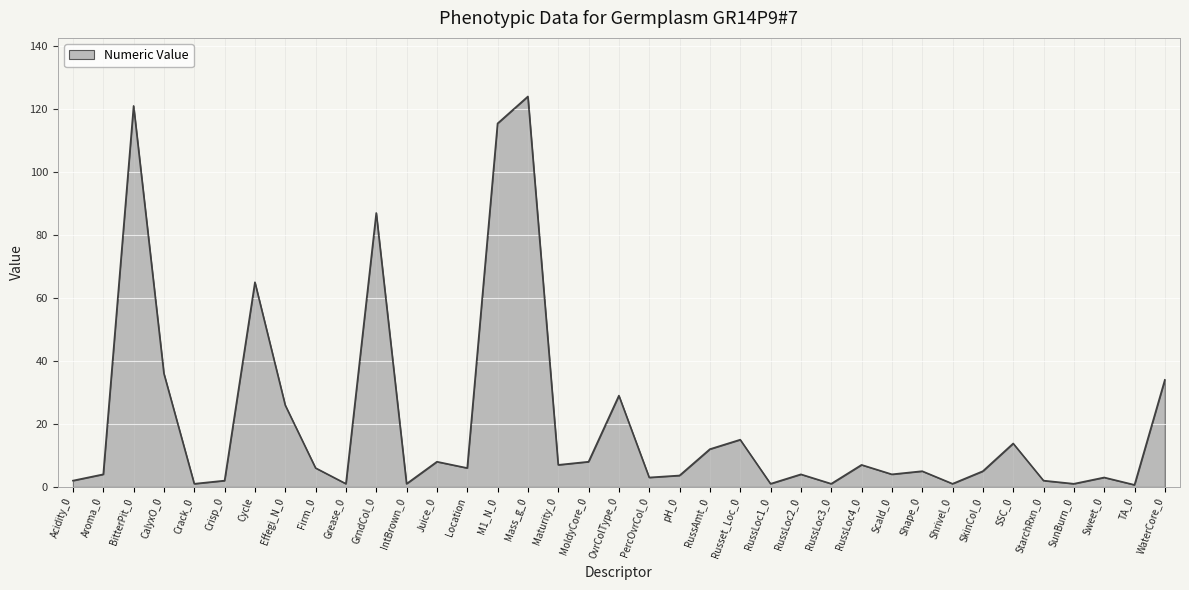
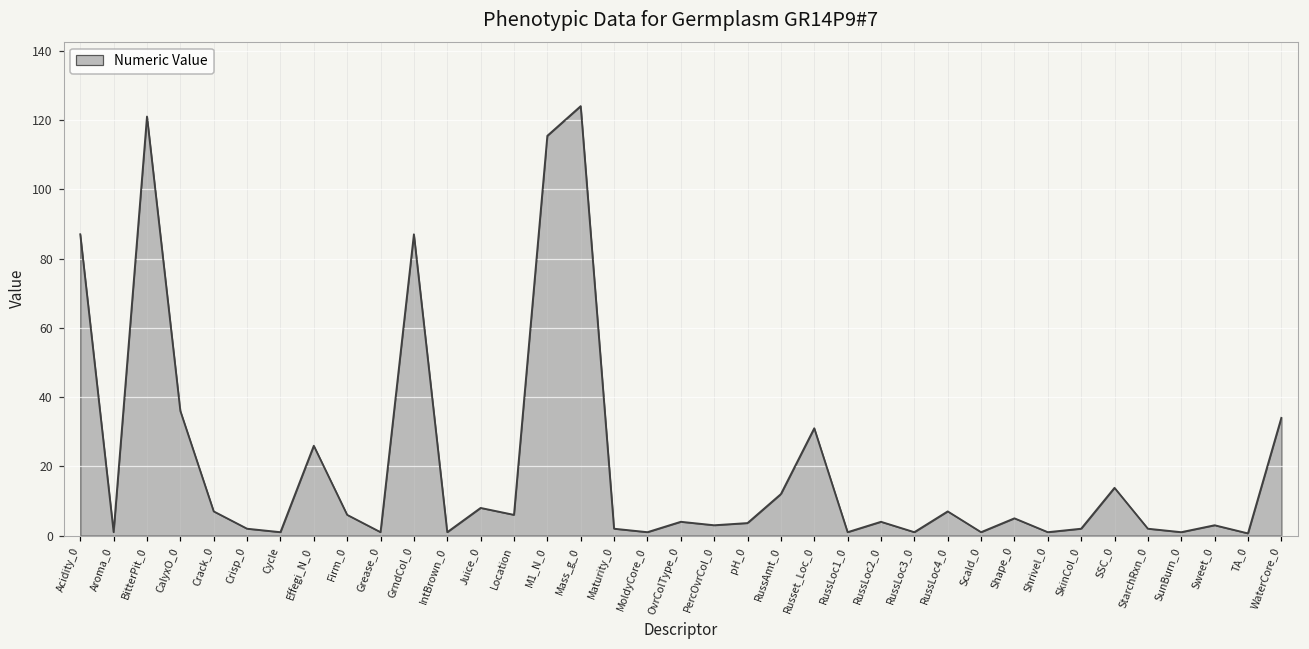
  {
-   "Acidity_0": 2,
-   "Aroma_0": 4,
+   "Acidity_0": 87,
+   "Aroma_0": 1,
    "BitterPit_0": 121,
    "CalyxO_0": 36,
-   "Crack_0": 1,
+   "Crack_0": 7,
    "Crisp_0": 2,
-   "Cycle": 65,
+   "Cycle": 1,
    "Effegi_N_0": 26,
    "Firm_0": 6,
    "Grease_0": 1,
    "GrndCol_0": 87,
    "IntBrown_0": 1,
    "Juice_0": 8,
    "Location": 6,
    "M1_N_0": 115,
    "Mass_g_0": 124,
-   "Maturity_0": 7,
-   "MoldyCore_0": 8,
-   "OvrColType_0": 29,
+   "Maturity_0": 2,
+   "MoldyCore_0": 1,
+   "OvrColType_0": 4,
    "PercOvrCol_0": 3,
    "pH_0": 4,
    "RussAmt_0": 12,
-   "Russet_Loc_0": 15,
+   "Russet_Loc_0": 31,
    "RussLoc1_0": 1,
    "RussLoc2_0": 4,
    "RussLoc3_0": 1,
    "RussLoc4_0": 7,
-   "Scald_0": 4,
+   "Scald_0": 1,
    "Shape_0": 5,
    "Shrivel_0": 1,
-   "SkinCol_0": 5,
+   "SkinCol_0": 2,
    "SSC_0": 14,
    "StarchRxn_0": 2,
    "SunBurn_0": 1,
    "Sweet_0": 3,
    "TA_0": 1,
    "WaterCore_0": 34
  }
